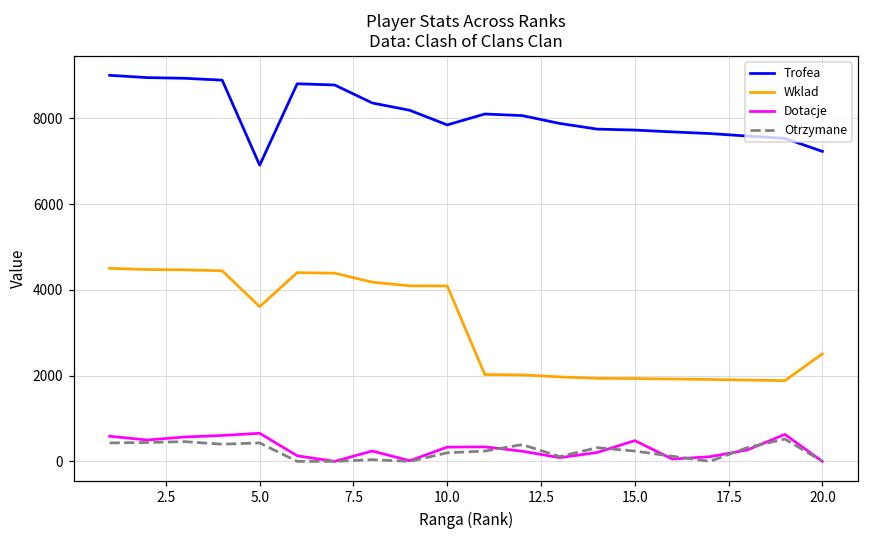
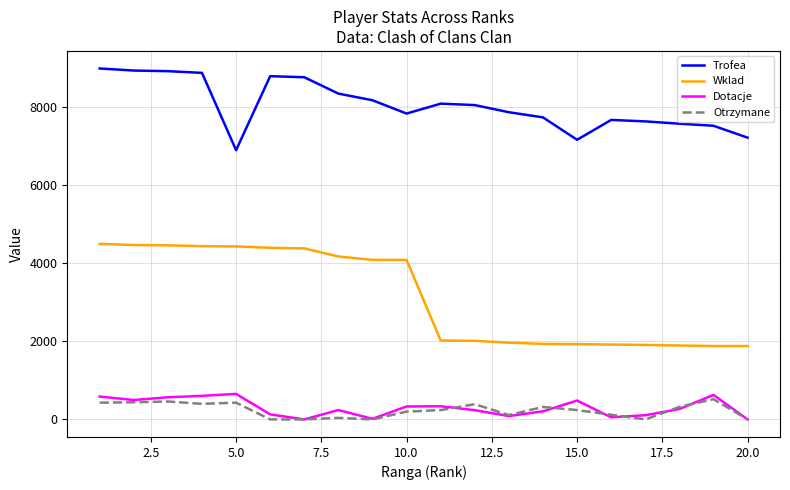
  {
    "Trofea": {
      "5.0": 6900,
      "10.0": 7800,
-     "15.0": 7700,
+     "15.0": 7200,
      "20.0": 7200
    },
    "Wklad": {
-     "5.0": 3600,
+     "5.0": 4400,
      "10.0": 4100,
      "15.0": 1900,
-     "20.0": 2500
+     "20.0": 1900
    },
    "Dotacje": {
      "5.0": 700,
      "10.0": 300,
      "15.0": 500
    },
    "Otrzymane": {
      "5.0": 400,
      "10.0": 200,
      "15.0": 200
    }
  }
